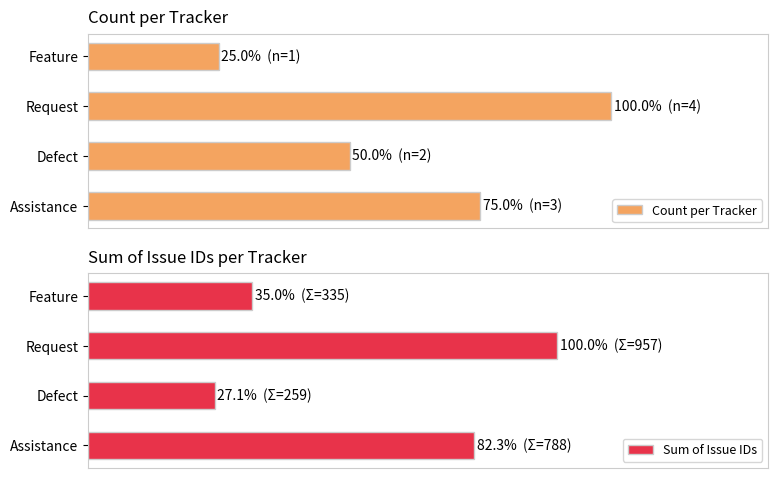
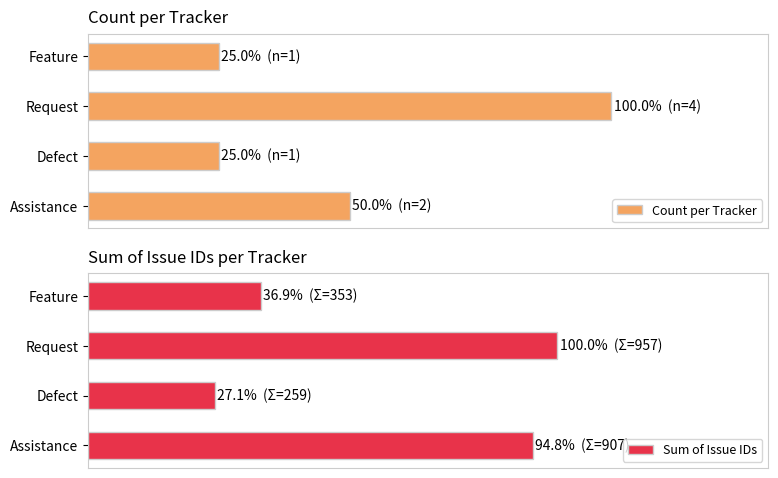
  {
    "Count per Tracker": {
      "Feature": "25.0%",
      "Request": "100.0%",
-     "Defect": "50.0% (n=2)",
-     "Assistance": "75.0% (n=3)"
+     "Defect": "25.0% (n=1)",
+     "Assistance": "50.0% (n=2)"
    },
    "Sum of Issue IDs per Tracker": {
-     "Feature": "35.0% (Σ=335)",
+     "Feature": "36.9% (Σ=353)",
      "Request": "100.0%",
      "Defect": "27.1%",
-     "Assistance": "82.3% (Σ=788)"
+     "Assistance": "94.8% (Σ=907)"
    }
  }
